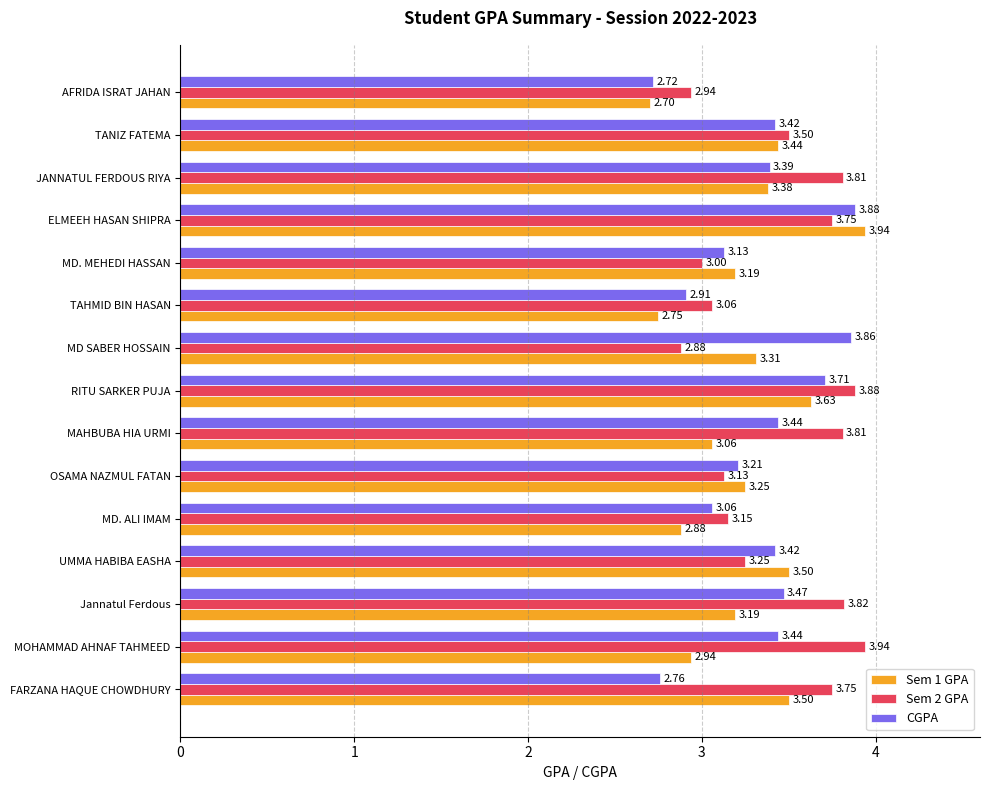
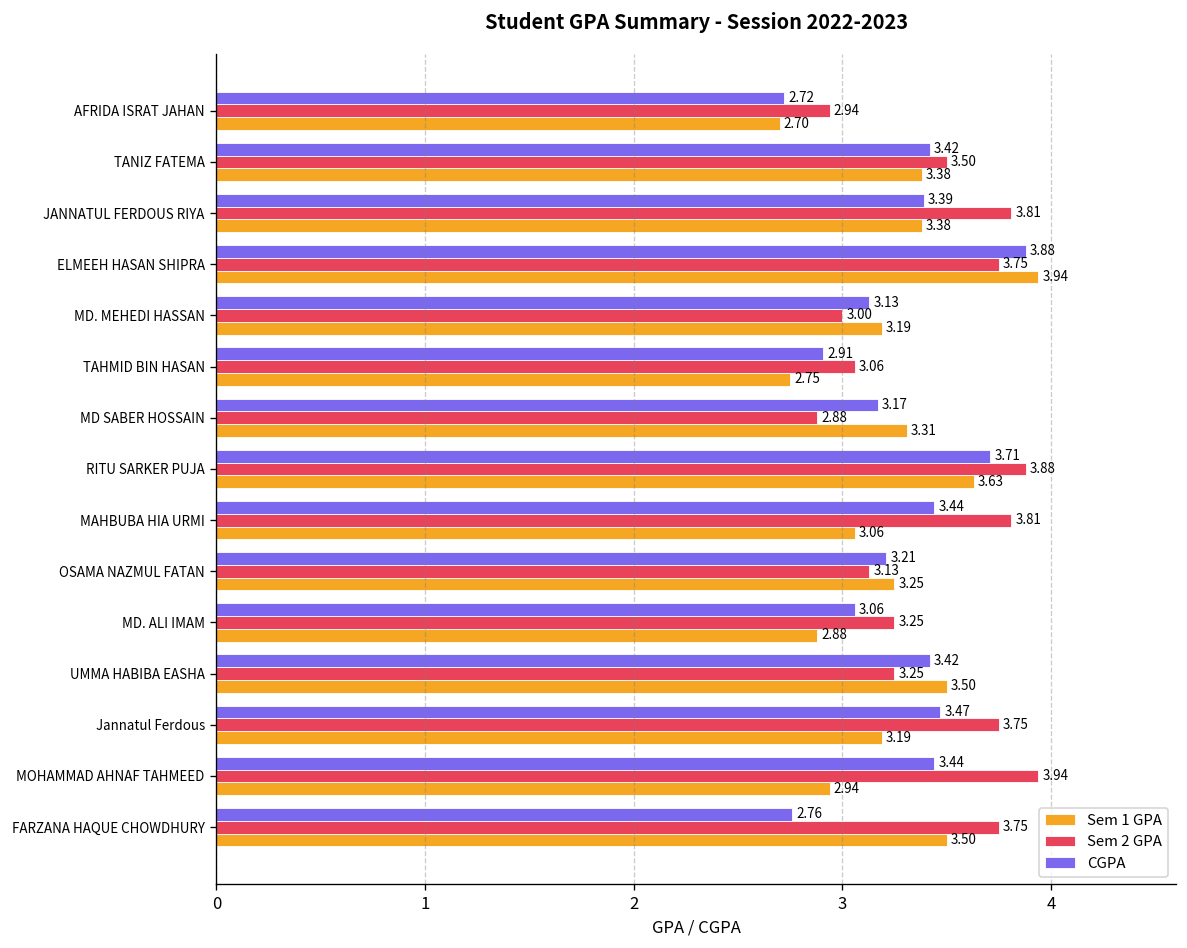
  {
    "Sem 1 GPA": {
      "AFRIDA ISRAT JAHAN": 2.70,
-     "TANIZ FATEMA": 3.44,
+     "TANIZ FATEMA": 3.38,
      "JANNATUL FERDOUS RIYA": 3.38,
      "ELMEEH HASAN SHIPRA": 3.94,
      "MD. MEHEDI HASSAN": 3.19,
      "TAHMID BIN HASAN": 2.75,
      "MD SABER HOSSAIN": 3.31,
      "RITU SARKER PUJA": 3.63,
      "MAHBUBA HIA URMI": 3.06,
      "OSAMA NAZMUL FATAN": 3.25,
      "MD. ALI IMAM": 2.88,
      "UMMA HABIBA EASHA": 3.50,
      "Jannatul Ferdous": 3.19,
      "MOHAMMAD AHNAF TAHMEED": 2.94,
      "FARZANA HAQUE CHOWDHURY": 3.50
    },
    "Sem 2 GPA": {
      "AFRIDA ISRAT JAHAN": 2.94,
      "TANIZ FATEMA": 3.50,
      "JANNATUL FERDOUS RIYA": 3.81,
      "ELMEEH HASAN SHIPRA": 3.75,
      "MD. MEHEDI HASSAN": 3.00,
      "TAHMID BIN HASAN": 3.06,
      "MD SABER HOSSAIN": 2.88,
      "RITU SARKER PUJA": 3.88,
      "MAHBUBA HIA URMI": 3.81,
      "OSAMA NAZMUL FATAN": 3.13,
-     "MD. ALI IMAM": 3.15,
+     "MD. ALI IMAM": 3.25,
      "UMMA HABIBA EASHA": 3.25,
-     "Jannatul Ferdous": 3.82,
+     "Jannatul Ferdous": 3.75,
      "MOHAMMAD AHNAF TAHMEED": 3.94,
      "FARZANA HAQUE CHOWDHURY": 3.75
    },
    "CGPA": {
      "AFRIDA ISRAT JAHAN": 2.72,
      "TANIZ FATEMA": 3.42,
      "JANNATUL FERDOUS RIYA": 3.39,
      "ELMEEH HASAN SHIPRA": 3.88,
      "MD. MEHEDI HASSAN": 3.13,
      "TAHMID BIN HASAN": 2.91,
-     "MD SABER HOSSAIN": 3.86,
+     "MD SABER HOSSAIN": 3.17,
      "RITU SARKER PUJA": 3.71,
      "MAHBUBA HIA URMI": 3.44,
      "OSAMA NAZMUL FATAN": 3.21,
      "MD. ALI IMAM": 3.06,
      "UMMA HABIBA EASHA": 3.42,
      "Jannatul Ferdous": 3.47,
      "MOHAMMAD AHNAF TAHMEED": 3.44,
      "FARZANA HAQUE CHOWDHURY": 2.76
    }
  }
